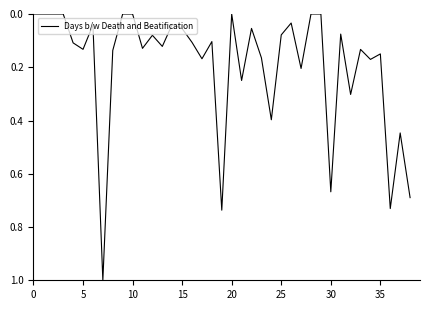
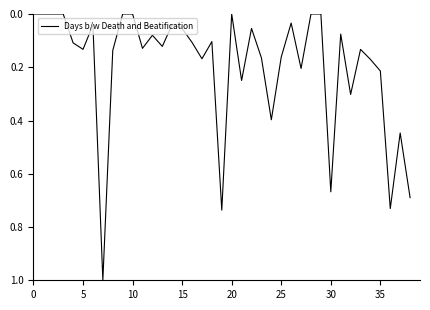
  {
    "0": 0.00,
    "5": 0.13,
    "10": 0.00,
    "20": 0.00,
-   "25": 0.08,
+   "25": 0.16,
    "30": 0.67,
-   "35": 0.15
+   "35": 0.21
  }
